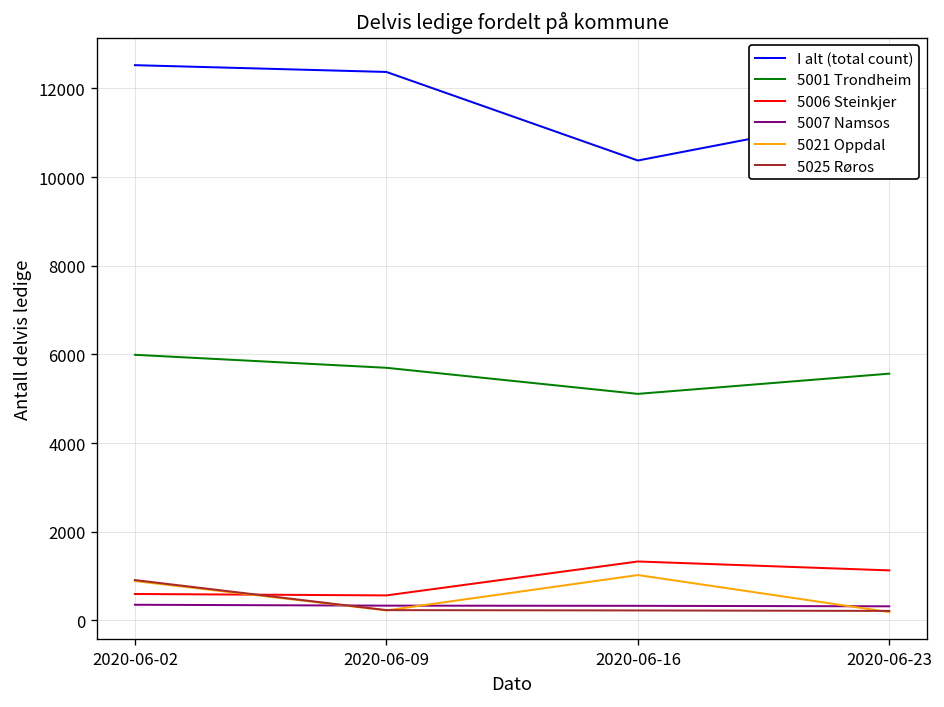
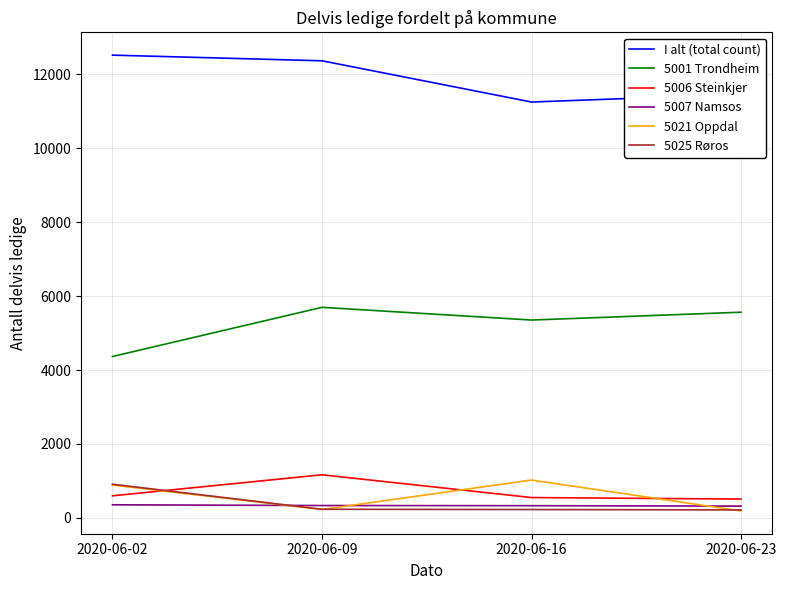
  {
    "I alt (total count)": {
      "2020-06-02": 12500,
      "2020-06-09": 12400,
-     "2020-06-16": 10400
+     "2020-06-16": 11300
    },
    "5001 Trondheim": {
-     "2020-06-02": 6000,
+     "2020-06-02": 4400,
      "2020-06-09": 5700,
-     "2020-06-16": 5100,
+     "2020-06-16": 5400,
      "2020-06-23": 5600
    },
    "5006 Steinkjer": {
      "2020-06-02": 600,
-     "2020-06-09": 600,
-     "2020-06-16": 1300,
-     "2020-06-23": 1100
+     "2020-06-09": 1200,
+     "2020-06-16": 600,
+     "2020-06-23": 500
    },
    "5007 Namsos": {
      "2020-06-02": 400,
      "2020-06-09": 300,
      "2020-06-16": 300,
      "2020-06-23": 300
    },
    "5021 Oppdal": {
      "2020-06-16": 1000
    },
    "5025 Røros": {
      "2020-06-16": 200
    }
  }
